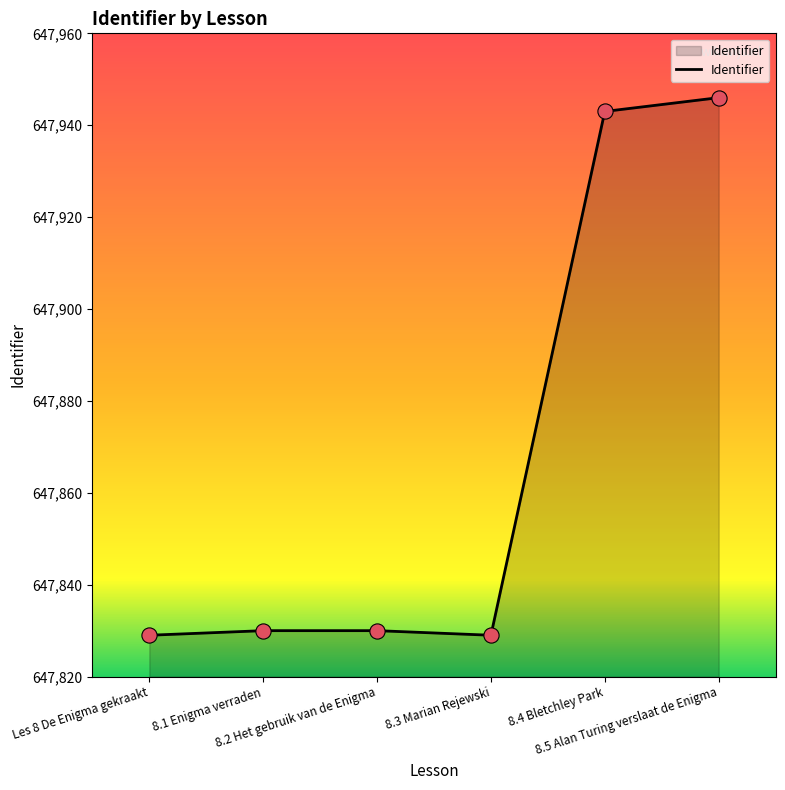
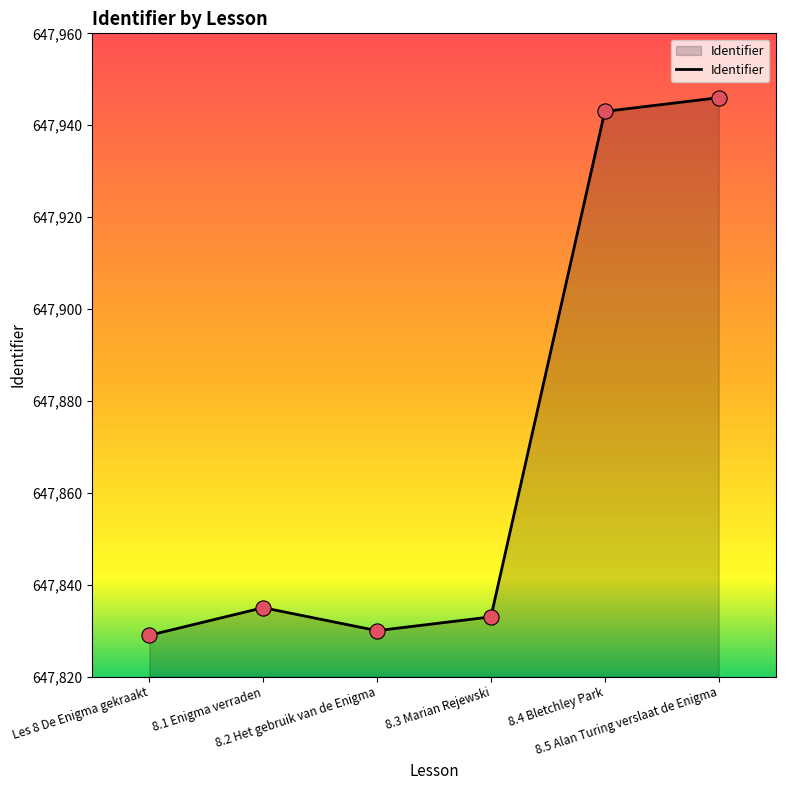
  {
    "Les 8 De Enigma gekraakt": "647,829",
-   "8.1 Enigma verraden": "647,830",
+   "8.1 Enigma verraden": "647,835",
    "8.2 Het gebruik van de Enigma": "647,830",
-   "8.3 Marian Rejewski": "647,829",
+   "8.3 Marian Rejewski": "647,833",
    "8.4 Bletchley Park": "647,943",
    "8.5 Alan Turing verslaat de Enigma": "647,946"
  }
